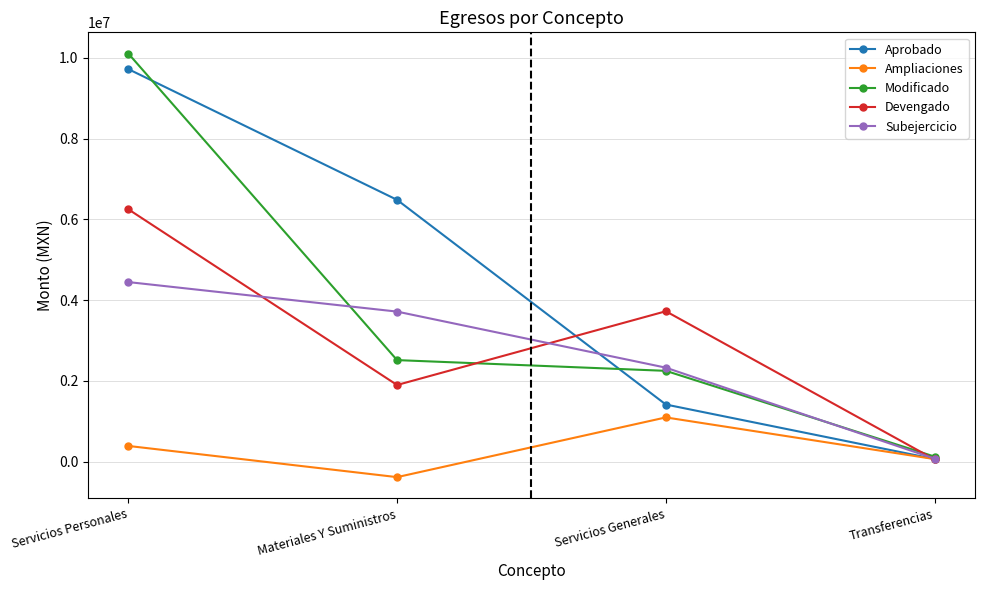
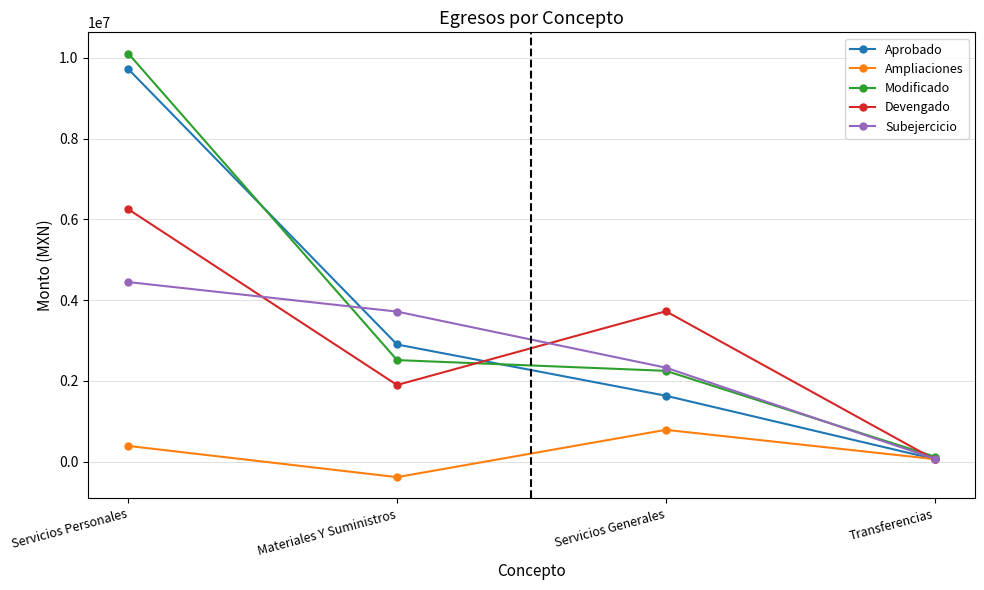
  {
    "Aprobado": {
      "Servicios Personales": 9700000,
-     "Materiales Y Suministros": 6500000,
-     "Servicios Generales": 1400000
+     "Materiales Y Suministros": 2900000,
+     "Servicios Generales": 1600000
    },
    "Ampliaciones": {
      "Servicios Personales": 400000,
      "Materiales Y Suministros": -400000,
-     "Servicios Generales": 1100000
+     "Servicios Generales": 800000
    },
    "Modificado": {
      "Servicios Personales": 10100000,
      "Materiales Y Suministros": 2500000,
      "Servicios Generales": 2200000
    },
    "Devengado": {
      "Servicios Personales": 6300000,
      "Materiales Y Suministros": 1900000,
      "Servicios Generales": 3700000
    },
    "Subejercicio": {
      "Servicios Personales": 4400000,
      "Materiales Y Suministros": 3700000,
      "Servicios Generales": 2300000
    }
  }
